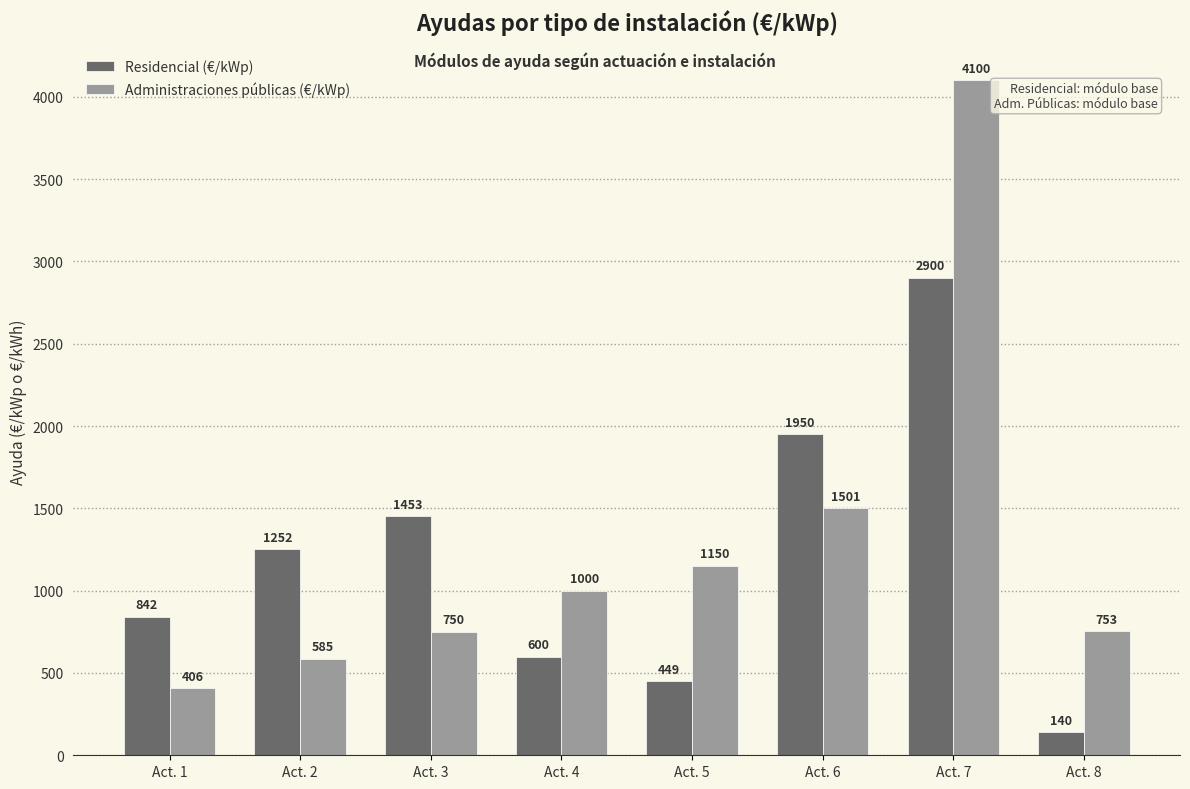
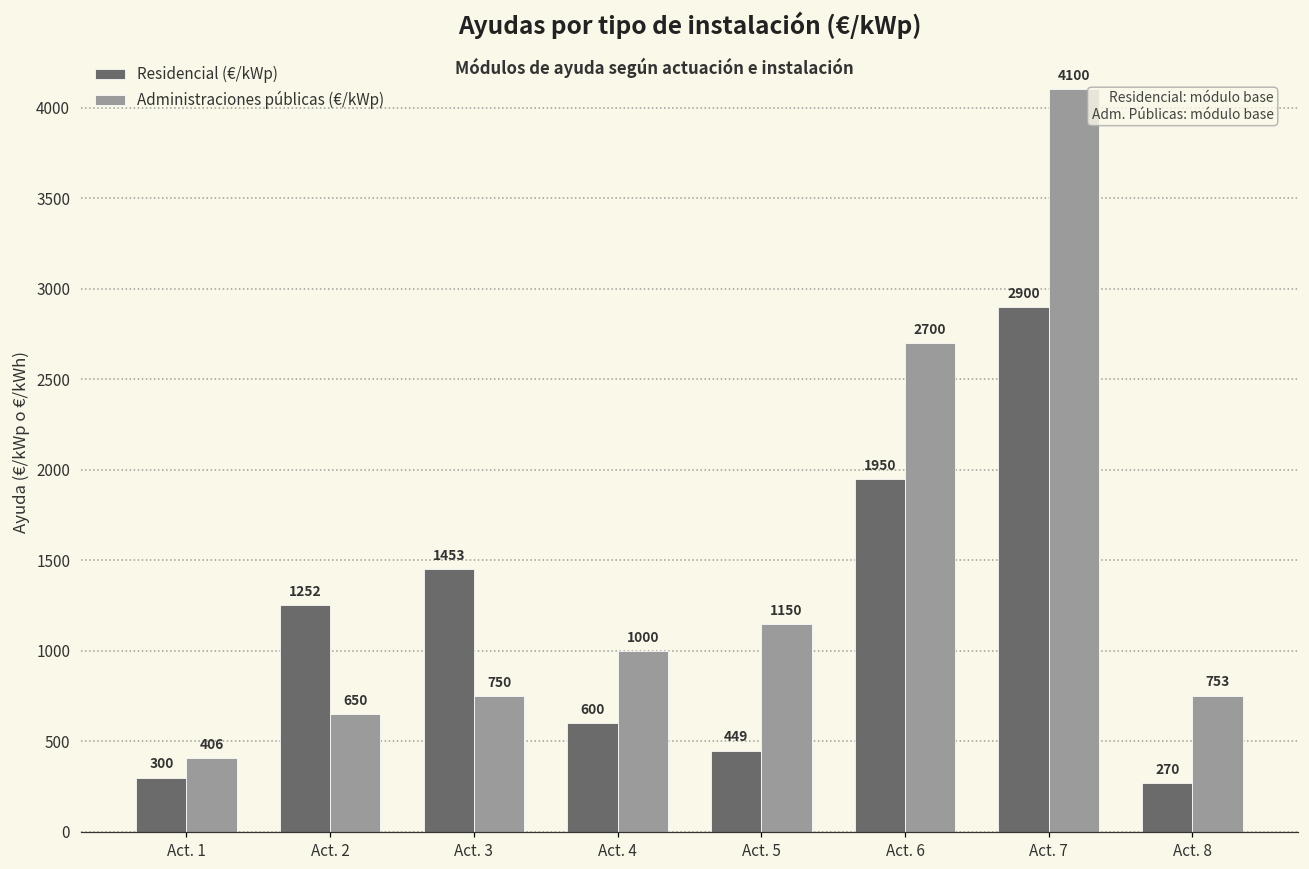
  {
    "Residencial (€/kWp)": {
-     "Act. 1": 842,
+     "Act. 1": 300,
      "Act. 2": 1252,
      "Act. 3": 1453,
      "Act. 4": 600,
      "Act. 5": 449,
      "Act. 6": 1950,
      "Act. 7": 2900,
-     "Act. 8": 140
+     "Act. 8": 270
    },
    "Administraciones públicas (€/kWp)": {
      "Act. 1": 406,
-     "Act. 2": 585,
+     "Act. 2": 650,
      "Act. 3": 750,
      "Act. 4": 1000,
      "Act. 5": 1150,
-     "Act. 6": 1501,
+     "Act. 6": 2700,
      "Act. 7": 4100,
      "Act. 8": 753
    }
  }
